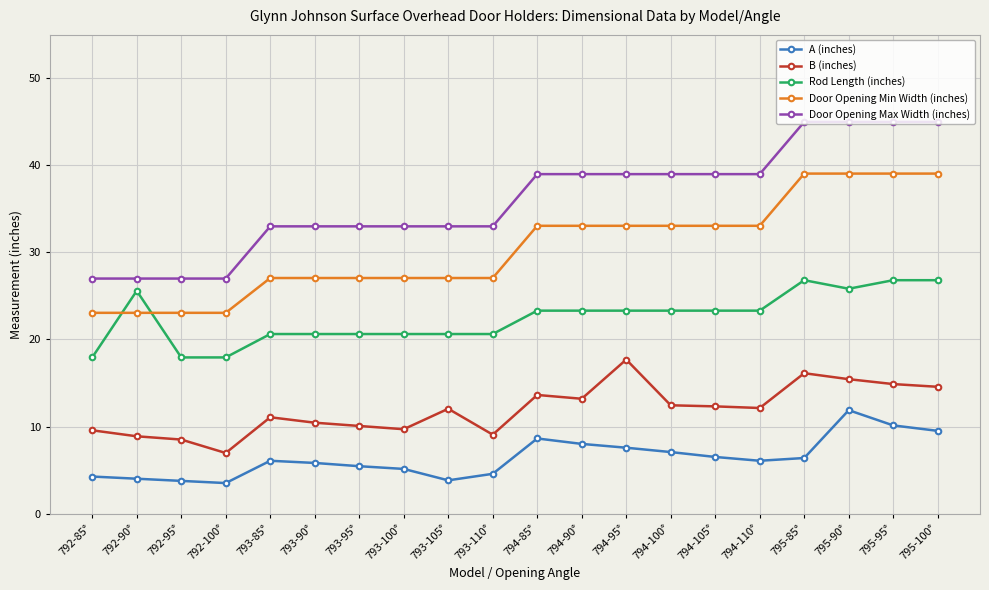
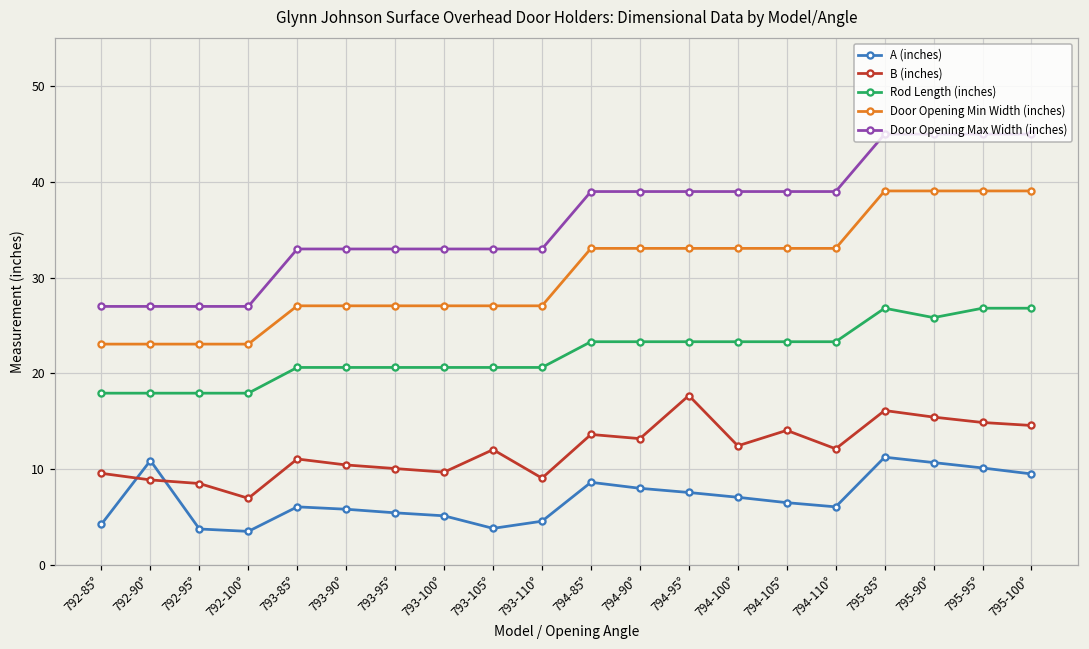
  {
    "A (inches)": {
      "792-85°": 4,
-     "792-90°": 4,
+     "792-90°": 11,
      "792-95°": 4,
      "792-100°": 4,
      "793-85°": 6,
      "793-90°": 6,
      "793-95°": 5,
      "793-100°": 5,
      "793-105°": 4,
      "793-110°": 5,
      "794-85°": 9,
      "794-90°": 8,
      "794-95°": 8,
      "794-100°": 7,
      "794-105°": 7,
      "794-110°": 6,
-     "795-85°": 6,
-     "795-90°": 12,
+     "795-85°": 11,
+     "795-90°": 11,
      "795-95°": 10,
      "795-100°": 10
    },
    "B (inches)": {
      "792-85°": 10,
      "792-90°": 9,
      "792-95°": 9,
      "792-100°": 7,
      "793-85°": 11,
      "793-90°": 10,
      "793-95°": 10,
      "793-100°": 10,
      "793-105°": 12,
      "793-110°": 9,
      "794-85°": 14,
      "794-90°": 13,
      "794-95°": 18,
      "794-100°": 12,
-     "794-105°": 12,
+     "794-105°": 14,
      "794-110°": 12,
      "795-85°": 16,
      "795-90°": 15,
      "795-95°": 15,
      "795-100°": 15
    },
    "Rod Length (inches)": {
      "792-85°": 18,
-     "792-90°": 26,
+     "792-90°": 18,
      "792-95°": 18,
      "792-100°": 18,
      "793-85°": 21,
      "793-90°": 21,
      "793-95°": 21,
      "793-100°": 21,
      "793-105°": 21,
      "793-110°": 21,
      "794-85°": 23,
      "794-90°": 23,
      "794-95°": 23,
      "794-100°": 23,
      "794-105°": 23,
      "794-110°": 23,
      "795-85°": 27,
      "795-90°": 26,
      "795-95°": 27,
      "795-100°": 27
    },
    "Door Opening Min Width (inches)": {
      "792-85°": 23,
      "792-90°": 23,
      "792-95°": 23,
      "792-100°": 23,
      "793-85°": 27,
      "793-90°": 27,
      "793-95°": 27,
      "793-100°": 27,
      "793-105°": 27,
      "793-110°": 27,
      "794-85°": 33,
      "794-90°": 33,
      "794-95°": 33,
      "794-100°": 33,
      "794-105°": 33,
      "794-110°": 33,
      "795-85°": 39,
      "795-90°": 39,
      "795-95°": 39,
      "795-100°": 39
    },
    "Door Opening Max Width (inches)": {
      "792-85°": 27,
      "792-90°": 27,
      "792-95°": 27,
      "792-100°": 27,
      "793-85°": 33,
      "793-90°": 33,
      "793-95°": 33,
      "793-100°": 33,
      "793-105°": 33,
      "793-110°": 33,
      "794-85°": 39,
      "794-90°": 39,
      "794-95°": 39,
      "794-100°": 39,
      "794-105°": 39,
      "794-110°": 39
    }
  }
